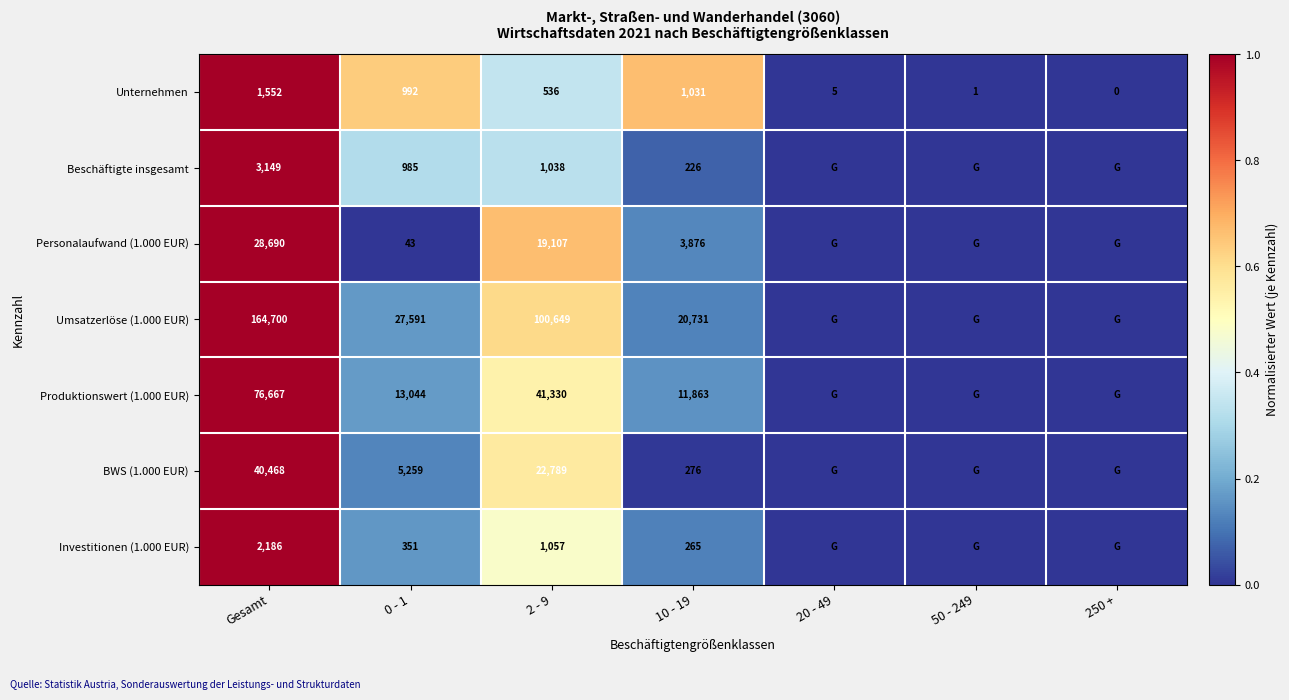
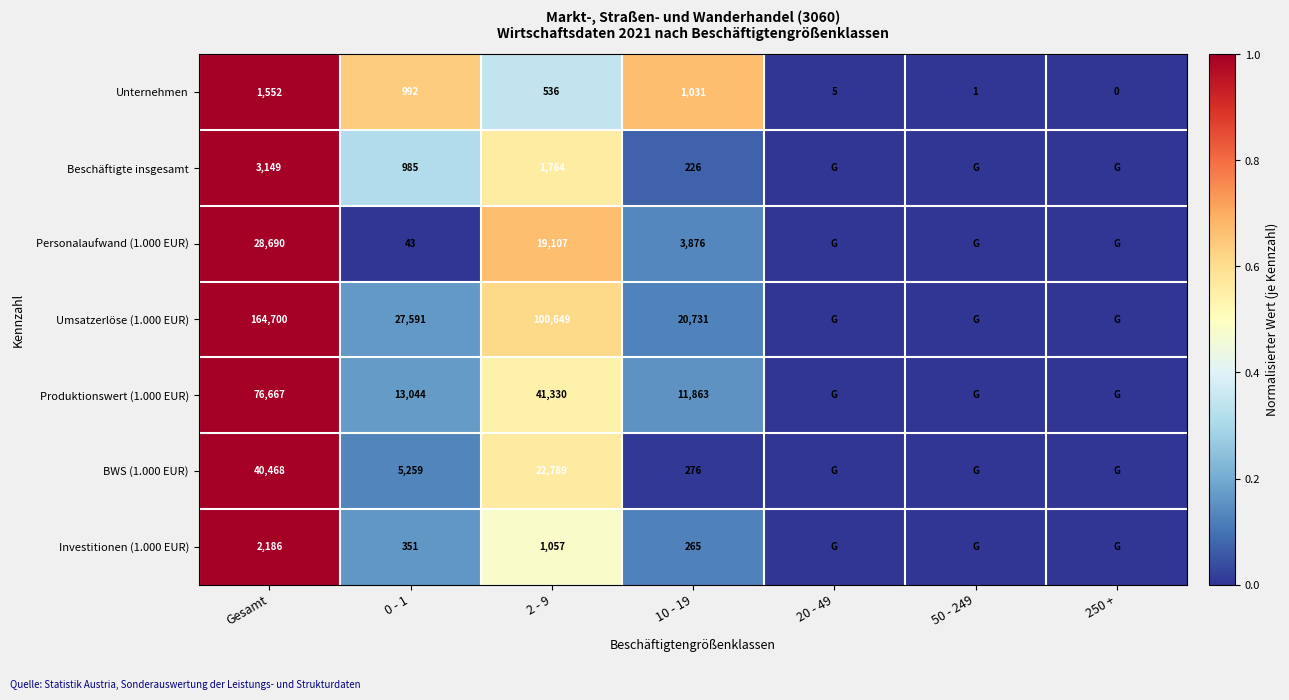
  {
    "Unternehmen": {
      "Gesamt": "1,552",
      "0 - 1": "992",
      "2 - 9": "536",
      "10 - 19": "1,031",
      "20 - 49": "5",
      "50 - 249": "1",
      "250 +": "0"
    },
    "Beschäftigte insgesamt": {
      "Gesamt": "3,149",
      "0 - 1": "985",
-     "2 - 9": "1,038",
+     "2 - 9": "1,764",
      "10 - 19": "226"
    },
    "Personalaufwand (1.000 EUR)": {
      "Gesamt": "28,690",
      "0 - 1": "43",
      "2 - 9": "19,107",
      "10 - 19": "3,876"
    },
    "Umsatzerlöse (1.000 EUR)": {
      "Gesamt": "164,700",
      "0 - 1": "27,591",
      "2 - 9": "100,649",
      "10 - 19": "20,731"
    },
    "Produktionswert (1.000 EUR)": {
      "Gesamt": "76,667",
      "0 - 1": "13,044",
      "2 - 9": "41,330",
      "10 - 19": "11,863"
    },
    "BWS (1.000 EUR)": {
      "Gesamt": "40,468",
      "0 - 1": "5,259",
      "2 - 9": "22,789",
      "10 - 19": "276"
    },
    "Investitionen (1.000 EUR)": {
      "Gesamt": "2,186",
      "0 - 1": "351",
      "2 - 9": "1,057",
      "10 - 19": "265"
    }
  }
